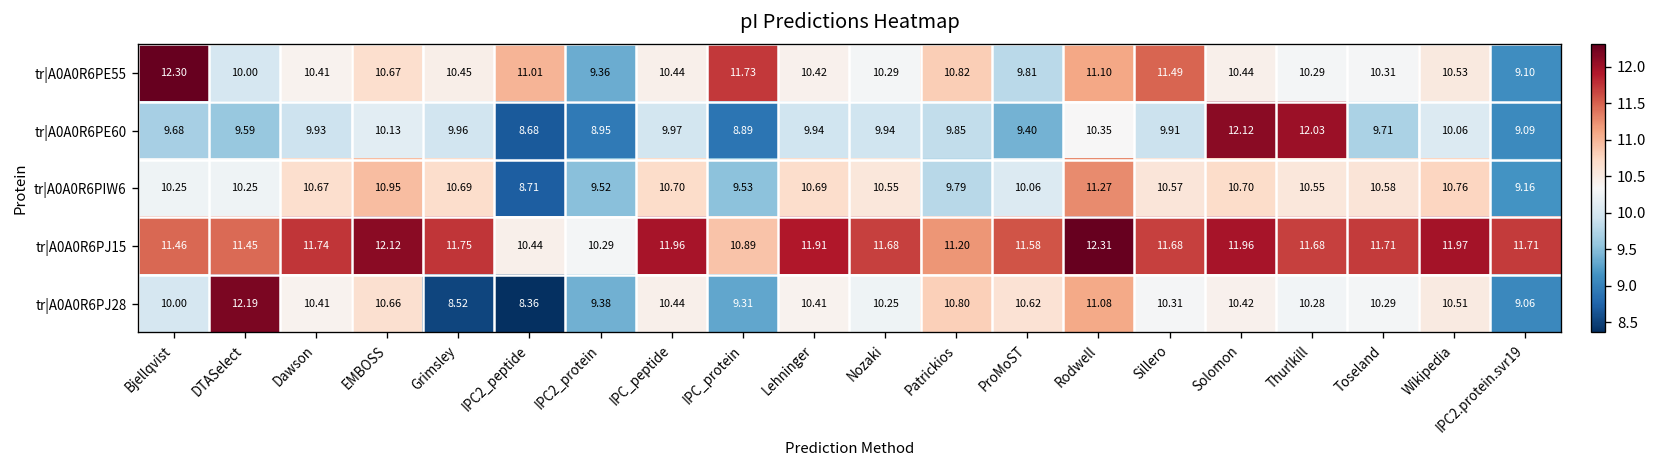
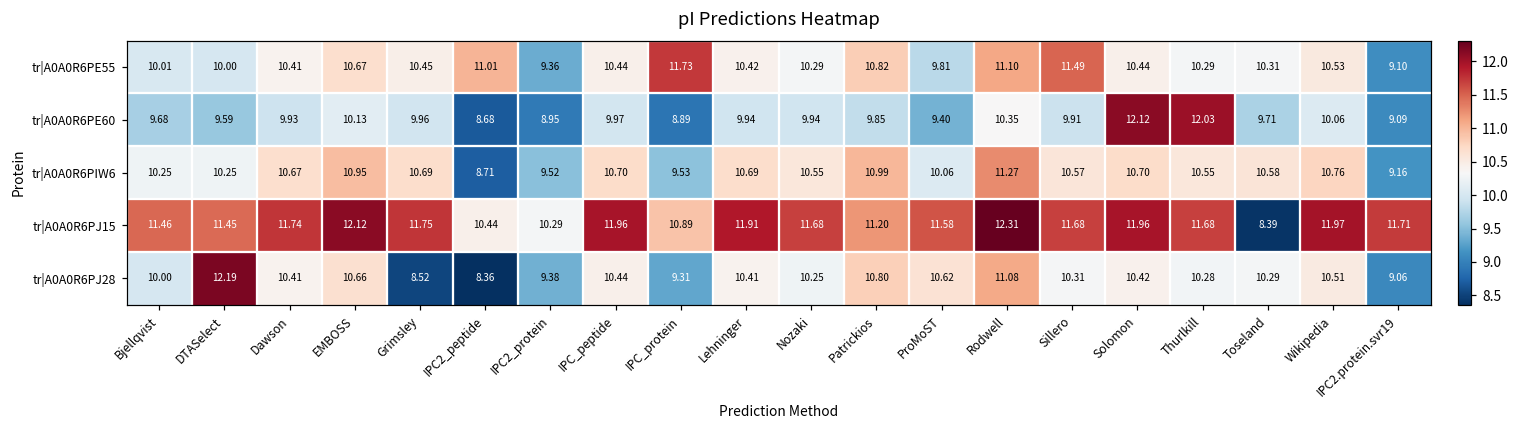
  {
    "tr|A0A0R6PE55": {
-     "Bjellqvist": 12.30,
+     "Bjellqvist": 10.01,
      "DTASelect": 10.00,
      "Dawson": 10.41,
      "EMBOSS": 10.67,
      "Grimsley": 10.45,
      "IPC2_peptide": 11.01,
      "IPC2_protein": 9.36,
      "IPC_peptide": 10.44,
      "IPC_protein": 11.73,
      "Lehninger": 10.42,
      "Nozaki": 10.29,
      "Patrickios": 10.82,
      "ProMoST": 9.81,
      "Rodwell": 11.10,
      "Sillero": 11.49,
      "Solomon": 10.44,
      "Thurlkill": 10.29,
      "Toseland": 10.31,
      "Wikipedia": 10.53,
      "IPC2.protein.svr19": 9.10
    },
    "tr|A0A0R6PE60": {
      "Bjellqvist": 9.68,
      "DTASelect": 9.59,
      "Dawson": 9.93,
      "EMBOSS": 10.13,
      "Grimsley": 9.96,
      "IPC2_peptide": 8.68,
      "IPC2_protein": 8.95,
      "IPC_peptide": 9.97,
      "IPC_protein": 8.89,
      "Lehninger": 9.94,
      "Nozaki": 9.94,
      "Patrickios": 9.85,
      "ProMoST": 9.40,
      "Rodwell": 10.35,
      "Sillero": 9.91,
      "Solomon": 12.12,
      "Thurlkill": 12.03,
      "Toseland": 9.71,
      "Wikipedia": 10.06,
      "IPC2.protein.svr19": 9.09
    },
    "tr|A0A0R6PIW6": {
      "Bjellqvist": 10.25,
      "DTASelect": 10.25,
      "Dawson": 10.67,
      "EMBOSS": 10.95,
      "Grimsley": 10.69,
      "IPC2_peptide": 8.71,
      "IPC2_protein": 9.52,
      "IPC_peptide": 10.70,
      "IPC_protein": 9.53,
      "Lehninger": 10.69,
      "Nozaki": 10.55,
-     "Patrickios": 9.79,
+     "Patrickios": 10.99,
      "ProMoST": 10.06,
      "Rodwell": 11.27,
      "Sillero": 10.57,
      "Solomon": 10.70,
      "Thurlkill": 10.55,
      "Toseland": 10.58,
      "Wikipedia": 10.76,
      "IPC2.protein.svr19": 9.16
    },
    "tr|A0A0R6PJ15": {
      "Bjellqvist": 11.46,
      "DTASelect": 11.45,
      "Dawson": 11.74,
      "EMBOSS": 12.12,
      "Grimsley": 11.75,
      "IPC2_peptide": 10.44,
      "IPC2_protein": 10.29,
      "IPC_peptide": 11.96,
      "IPC_protein": 10.89,
      "Lehninger": 11.91,
      "Nozaki": 11.68,
      "Patrickios": 11.20,
      "ProMoST": 11.58,
      "Rodwell": 12.31,
      "Sillero": 11.68,
      "Solomon": 11.96,
      "Thurlkill": 11.68,
-     "Toseland": 11.71,
+     "Toseland": 8.39,
      "Wikipedia": 11.97,
      "IPC2.protein.svr19": 11.71
    },
    "tr|A0A0R6PJ28": {
      "Bjellqvist": 10.00,
      "DTASelect": 12.19,
      "Dawson": 10.41,
      "EMBOSS": 10.66,
      "Grimsley": 8.52,
      "IPC2_peptide": 8.36,
      "IPC2_protein": 9.38,
      "IPC_peptide": 10.44,
      "IPC_protein": 9.31,
      "Lehninger": 10.41,
      "Nozaki": 10.25,
      "Patrickios": 10.80,
      "ProMoST": 10.62,
      "Rodwell": 11.08,
      "Sillero": 10.31,
      "Solomon": 10.42,
      "Thurlkill": 10.28,
      "Toseland": 10.29,
      "Wikipedia": 10.51,
      "IPC2.protein.svr19": 9.06
    }
  }
